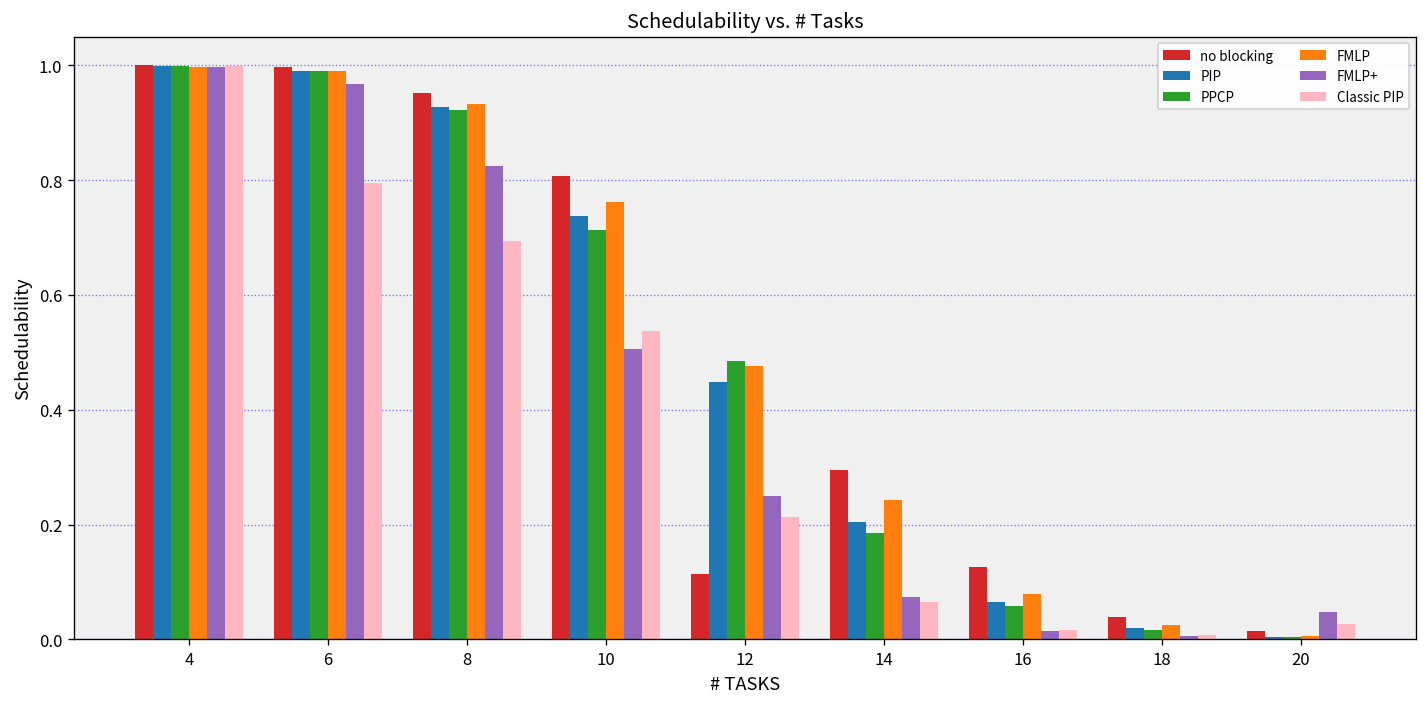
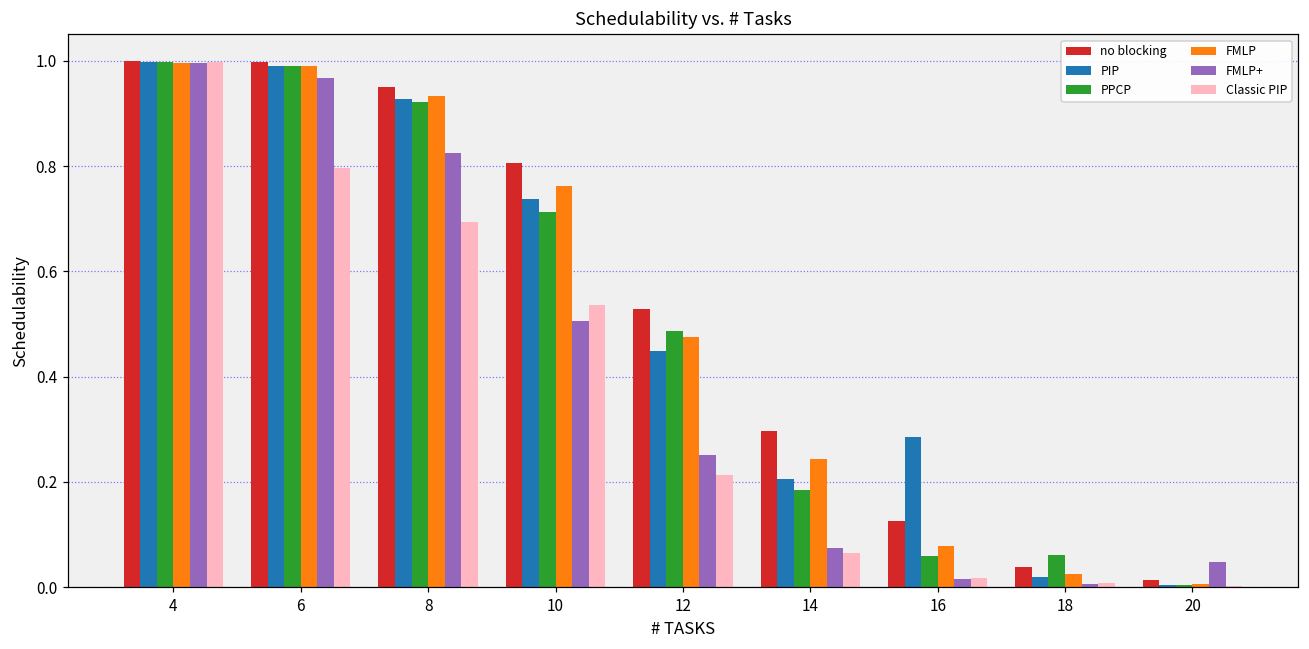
  {
    "no blocking": {
      "4": 1.00,
      "6": 1.00,
      "8": 0.95,
      "10": 0.81,
-     "12": 0.11,
+     "12": 0.53,
      "14": 0.30,
      "16": 0.13,
      "18": 0.04,
      "20": 0.01
    },
    "PIP": {
      "4": 1.00,
      "6": 0.99,
      "8": 0.93,
      "10": 0.74,
      "12": 0.45,
      "14": 0.21,
-     "16": 0.07,
+     "16": 0.29,
      "18": 0.02
    },
    "PPCP": {
      "4": 1.00,
      "6": 0.99,
      "8": 0.92,
      "10": 0.71,
      "12": 0.49,
      "14": 0.19,
      "16": 0.06,
-     "18": 0.02
+     "18": 0.06
    },
    "FMLP": {
      "4": 1.00,
      "6": 0.99,
      "8": 0.93,
      "10": 0.76,
      "12": 0.48,
      "14": 0.24,
      "16": 0.08,
      "18": 0.02,
      "20": 0.01
    },
    "FMLP+": {
      "4": 1.00,
      "6": 0.97,
      "8": 0.83,
      "10": 0.51,
      "12": 0.25,
      "14": 0.07,
      "16": 0.01,
      "18": 0.01,
      "20": 0.05
    },
    "Classic PIP": {
      "4": 1.00,
      "6": 0.80,
      "8": 0.69,
      "10": 0.54,
      "12": 0.21,
      "14": 0.07,
      "16": 0.02,
      "18": 0.01,
-     "20": 0.03
+     "20": 0.00
    }
  }
